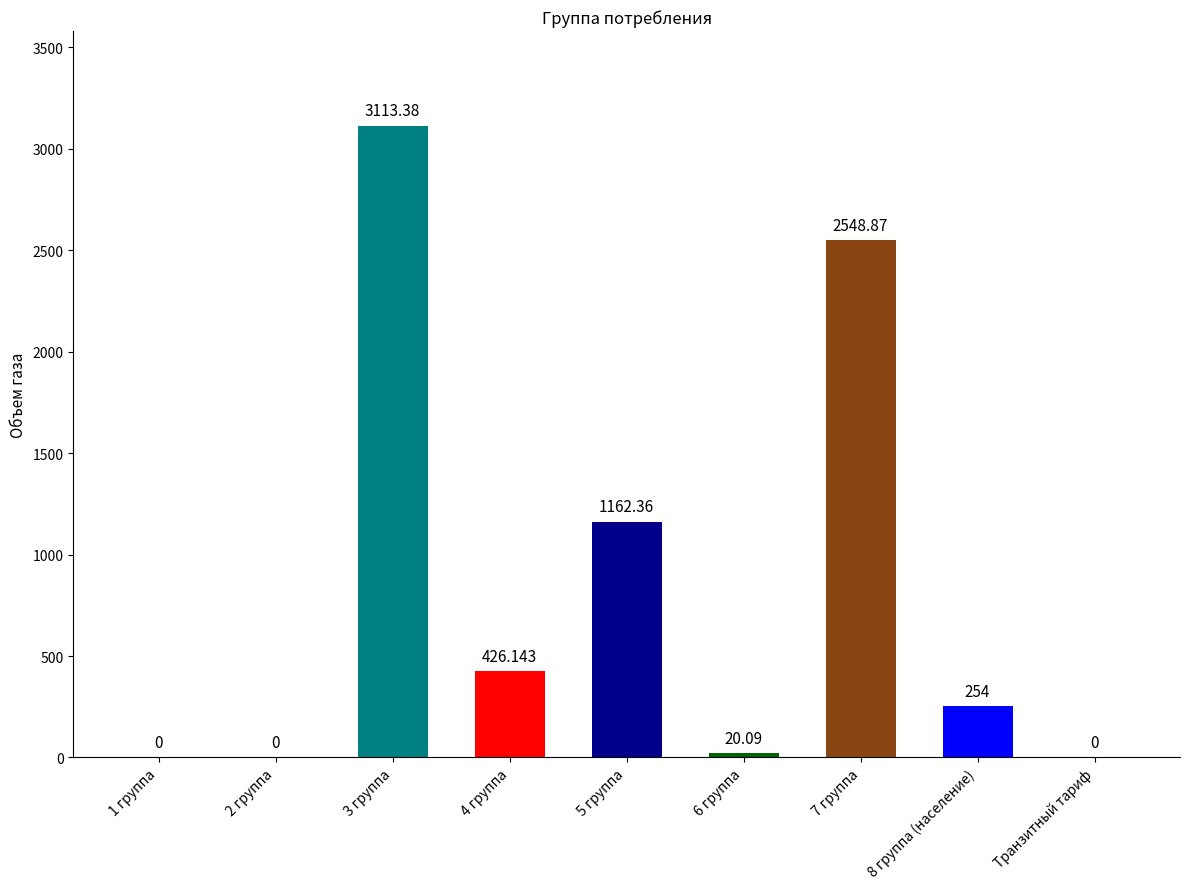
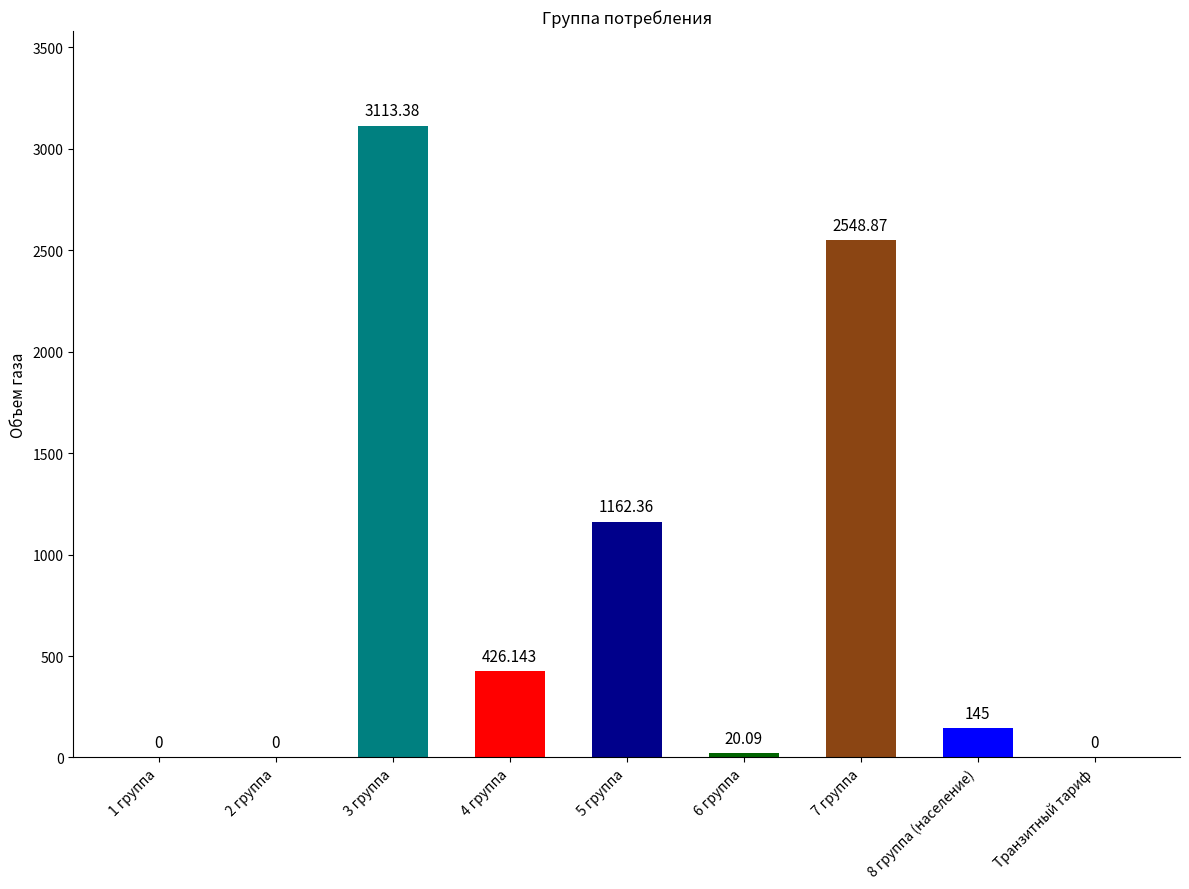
  {
    "1 группа": 0,
    "2 группа": 0,
    "3 группа": 3113.38,
    "4 группа": 426.143,
    "5 группа": 1162.36,
    "6 группа": 20.09,
    "7 группа": 2548.87,
-   "8 группа (население)": 254,
+   "8 группа (население)": 145,
    "Транзитный тариф": 0
  }
